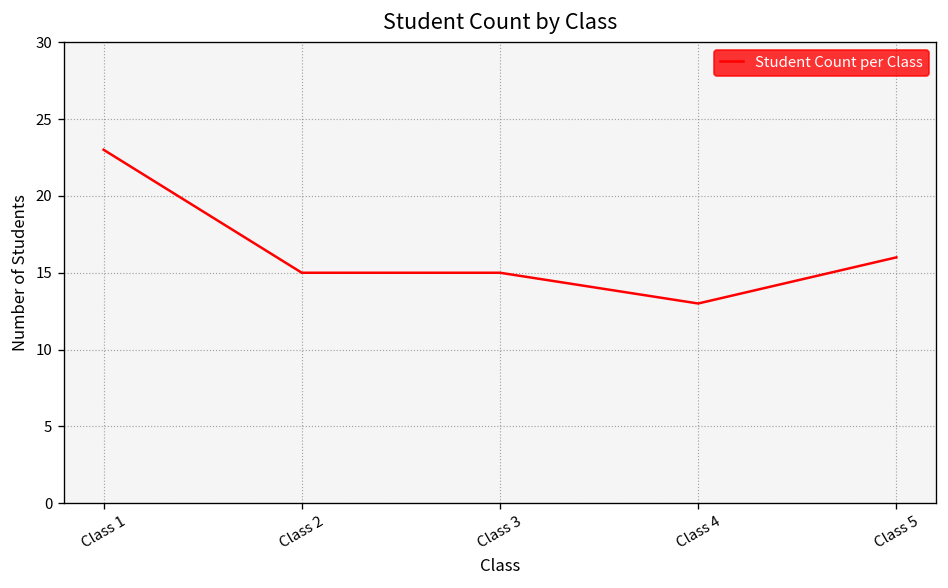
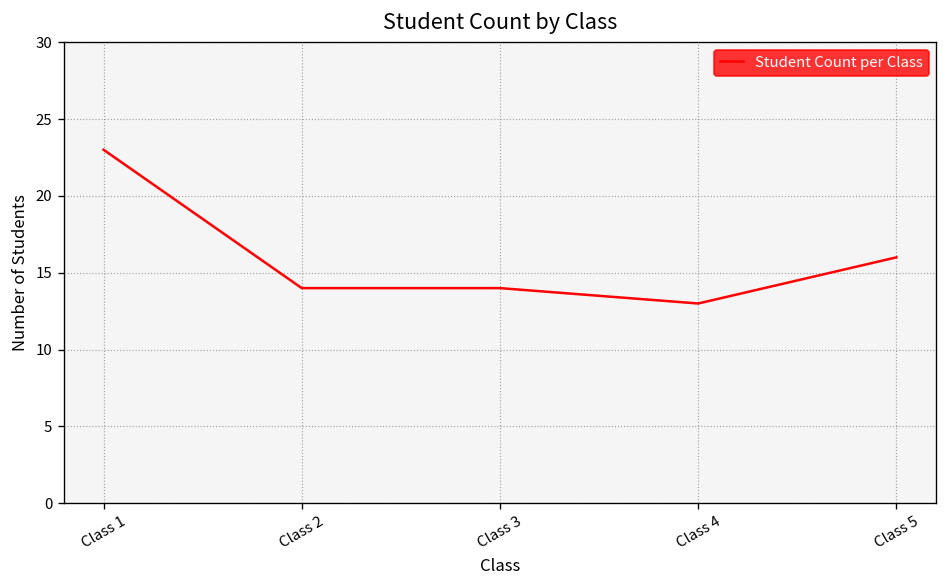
  {
    "Class 1": 23,
-   "Class 2": 15,
-   "Class 3": 15,
+   "Class 2": 14,
+   "Class 3": 14,
    "Class 4": 13,
    "Class 5": 16
  }
